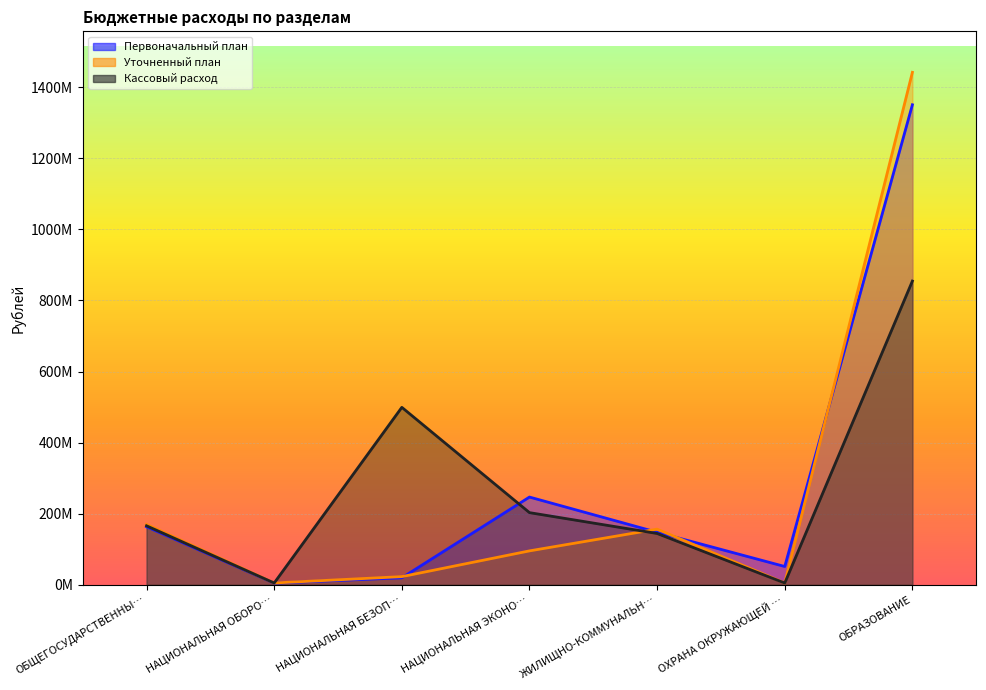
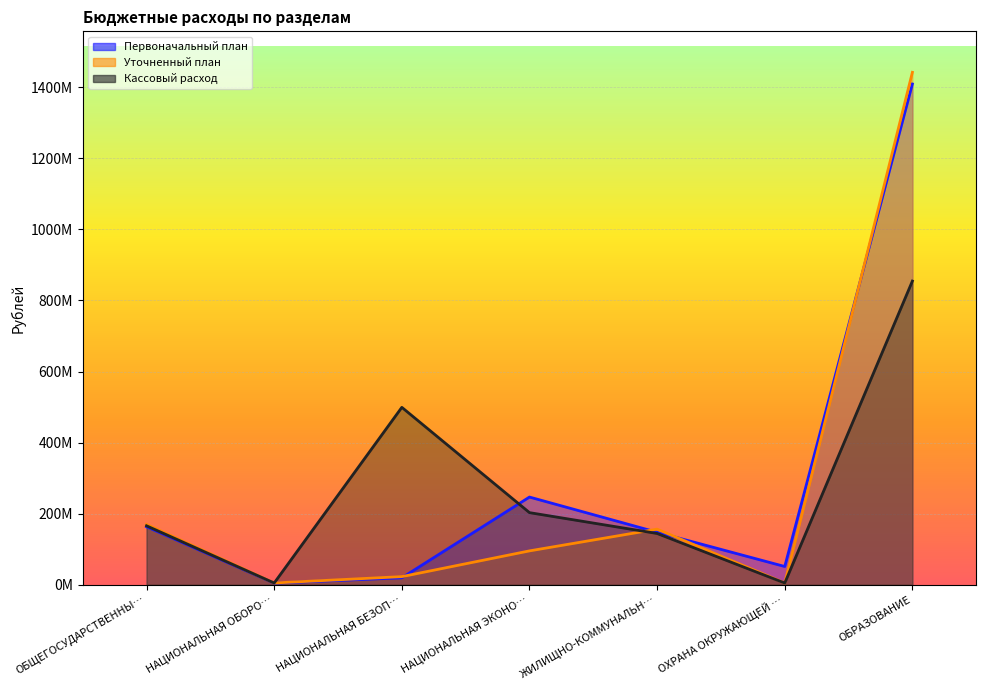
  {
    "Первоначальный план": {
      "НАЦИОНАЛЬНАЯ ЭКОНО…": 250000000,
      "ОХРАНА ОКРУЖАЮЩЕЙ …": 50000000,
-     "ОБРАЗОВАНИЕ": 1350000000
+     "ОБРАЗОВАНИЕ": 1410000000
    },
    "Уточненный план": {
      "НАЦИОНАЛЬНАЯ ЭКОНО…": 100000000,
      "ЖИЛИЩНО-КОММУНАЛЬН…": 160000000,
      "ОБРАЗОВАНИЕ": 1440000000
    },
    "Кассовый расход": {
      "НАЦИОНАЛЬНАЯ БЕЗОП…": 500000000,
      "НАЦИОНАЛЬНАЯ ЭКОНО…": 200000000,
      "ОБРАЗОВАНИЕ": 850000000
    }
  }
